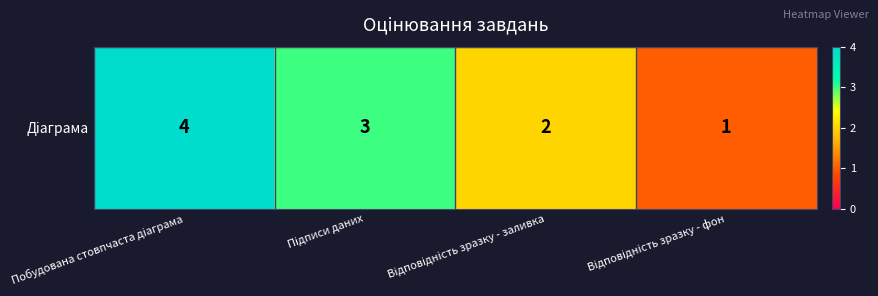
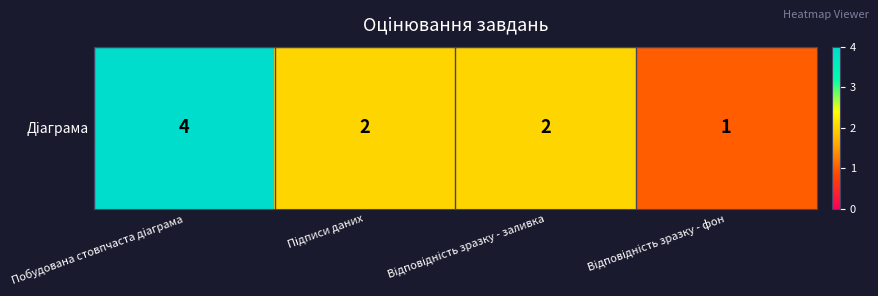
  {
    "Діаграма": {
      "Побудована стовпчаста діаграма": 4,
-     "Підписи даних": 3,
+     "Підписи даних": 2,
      "Відповідність зразку - заливка": 2,
      "Відповідність зразку - фон": 1
    }
  }
